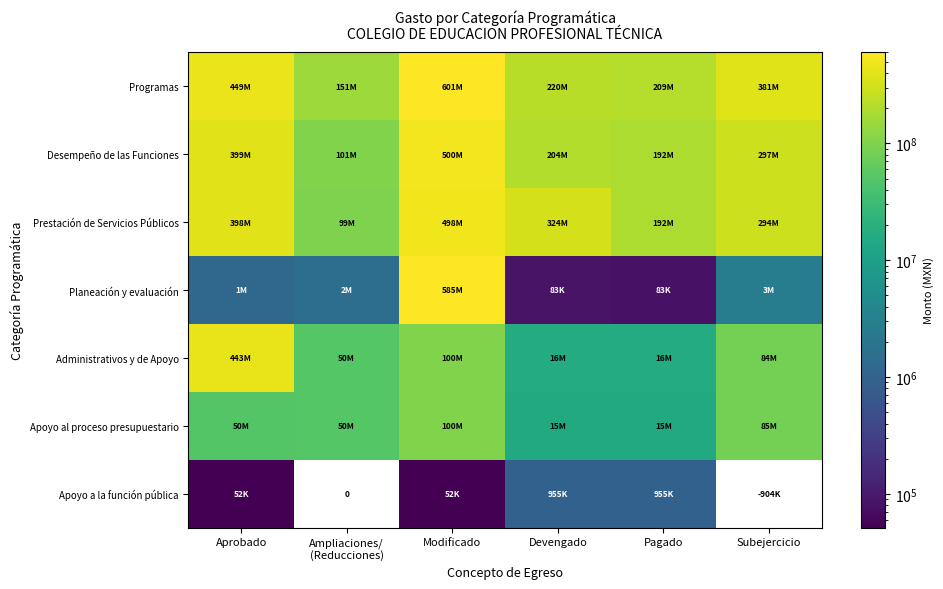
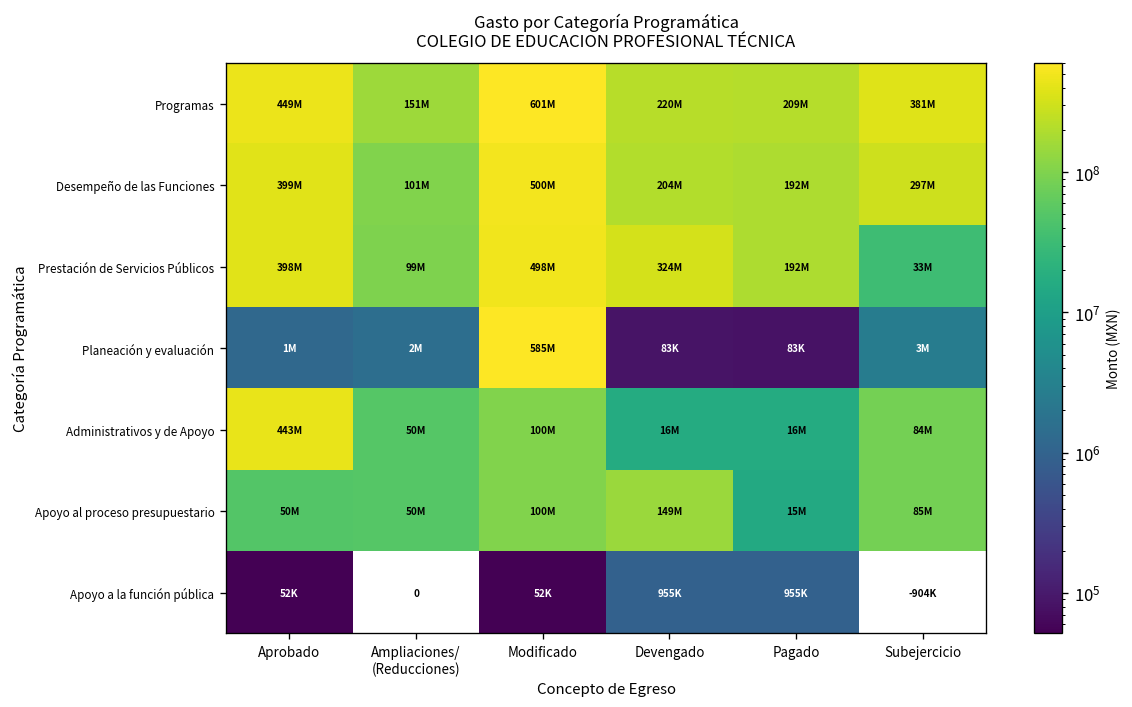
  {
    "Programas": {
      "Aprobado": "449M",
      "Ampliaciones/ (Reducciones)": "151M",
      "Modificado": "601M",
      "Devengado": "220M",
      "Pagado": "209M",
      "Subejercicio": "381M"
    },
    "Desempeño de las Funciones": {
      "Aprobado": "399M",
      "Ampliaciones/ (Reducciones)": "101M",
      "Modificado": "500M",
      "Devengado": "204M",
      "Pagado": "192M",
      "Subejercicio": "297M"
    },
    "Prestación de Servicios Públicos": {
      "Aprobado": "398M",
      "Ampliaciones/ (Reducciones)": "99M",
      "Modificado": "498M",
      "Devengado": "324M",
      "Pagado": "192M",
-     "Subejercicio": "294M"
+     "Subejercicio": "33M"
    },
    "Planeación y evaluación": {
      "Aprobado": "1M",
      "Ampliaciones/ (Reducciones)": "2M",
      "Modificado": "585M",
      "Devengado": "83K",
      "Pagado": "83K",
      "Subejercicio": "3M"
    },
    "Administrativos y de Apoyo": {
      "Aprobado": "443M",
      "Ampliaciones/ (Reducciones)": "50M",
      "Modificado": "100M",
      "Devengado": "16M",
      "Pagado": "16M",
      "Subejercicio": "84M"
    },
    "Apoyo al proceso presupuestario": {
      "Aprobado": "50M",
      "Ampliaciones/ (Reducciones)": "50M",
      "Modificado": "100M",
-     "Devengado": "15M",
+     "Devengado": "149M",
      "Pagado": "15M",
      "Subejercicio": "85M"
    },
    "Apoyo a la función pública": {
      "Aprobado": "52K",
      "Modificado": "52K",
      "Devengado": "955K",
      "Pagado": "955K"
    }
  }
